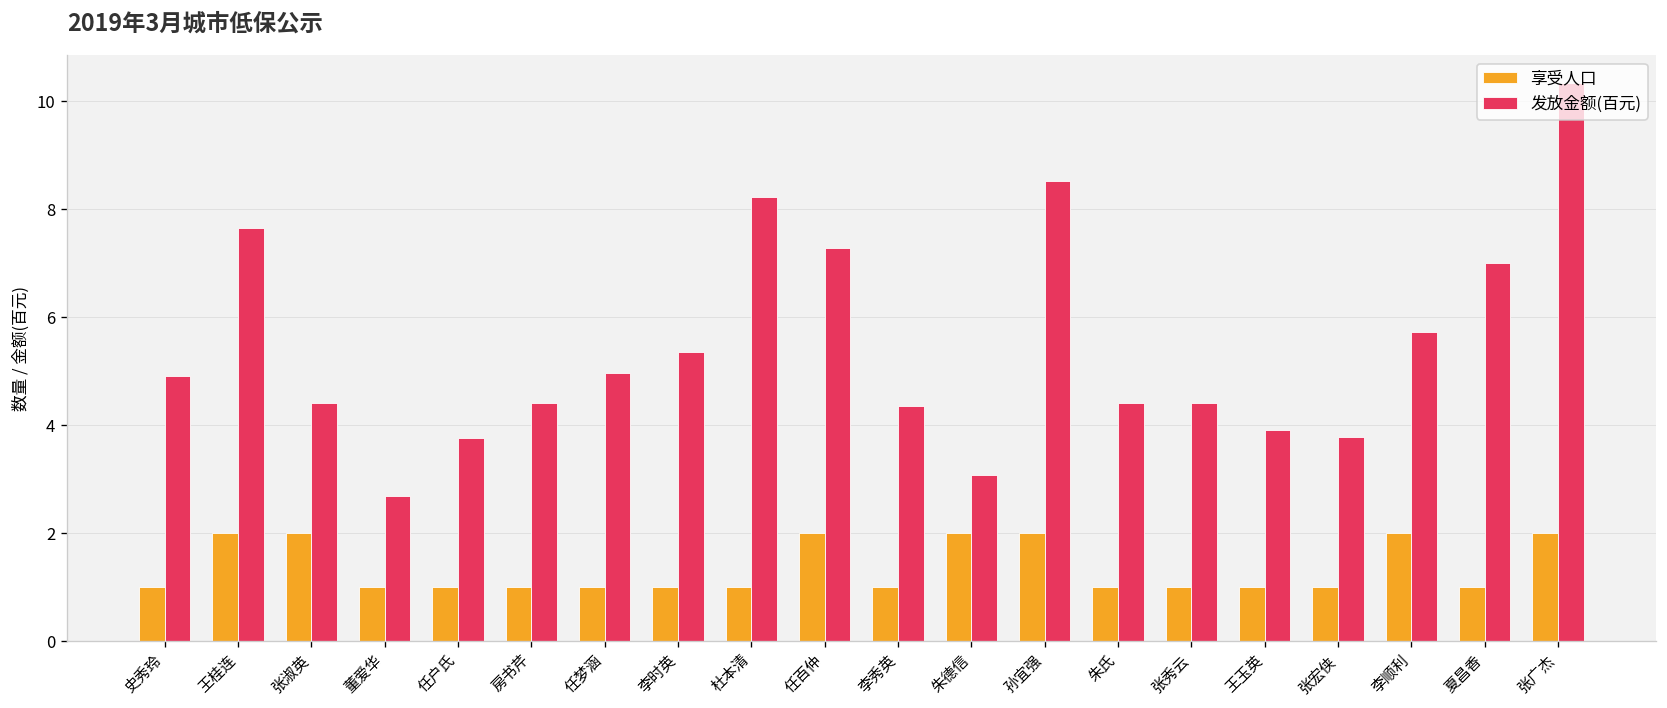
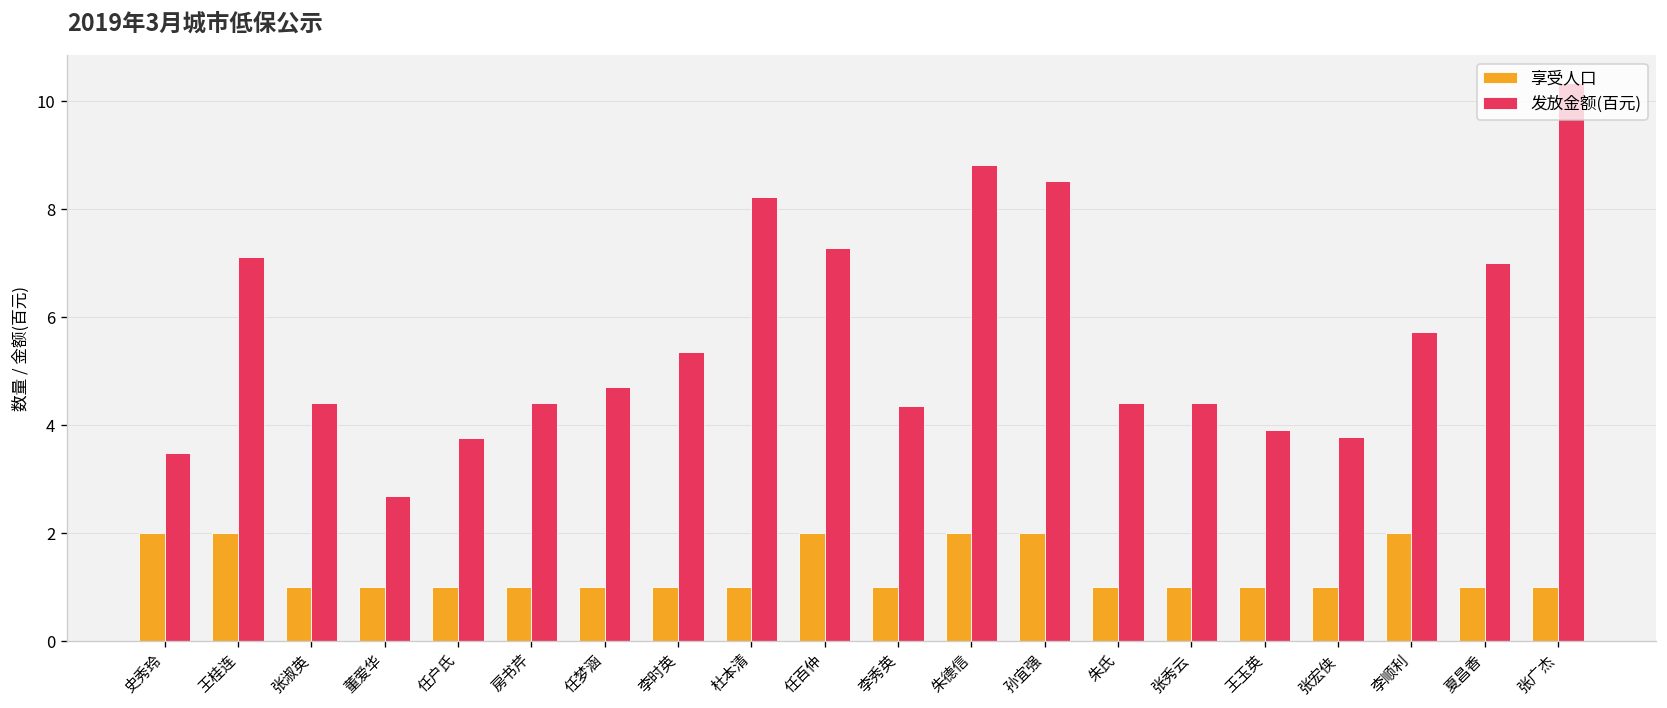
  {
    "享受人口": {
-     "史秀玲": 1,
+     "史秀玲": 2,
      "王桂连": 2,
-     "张淑英": 2,
+     "张淑英": 1,
      "董爱华": 1,
      "任户氏": 1,
      "房书芹": 1,
      "任梦涵": 1,
      "李时英": 1,
      "杜本清": 1,
      "任百仲": 2,
      "李秀英": 1,
      "朱德信": 2,
      "孙宜强": 2,
      "朱氏": 1,
      "张秀云": 1,
      "王玉英": 1,
      "张宏侠": 1,
      "李顺利": 2,
      "夏昌香": 1,
-     "张广杰": 2
+     "张广杰": 1
    },
    "发放金额(百元)": {
-     "史秀玲": 4.9,
-     "王桂连": 7.7,
+     "史秀玲": 3.5,
+     "王桂连": 7.1,
      "张淑英": 4.4,
      "董爱华": 2.7,
      "任户氏": 3.8,
      "房书芹": 4.4,
-     "任梦涵": 5.0,
+     "任梦涵": 4.7,
      "李时英": 5.4,
      "杜本清": 8.2,
      "任百仲": 7.3,
      "李秀英": 4.4,
-     "朱德信": 3.1,
+     "朱德信": 8.8,
      "孙宜强": 8.5,
      "朱氏": 4.4,
      "张秀云": 4.4,
      "王玉英": 3.9,
      "张宏侠": 3.8,
      "李顺利": 5.7,
      "夏昌香": 7.0
    }
  }
